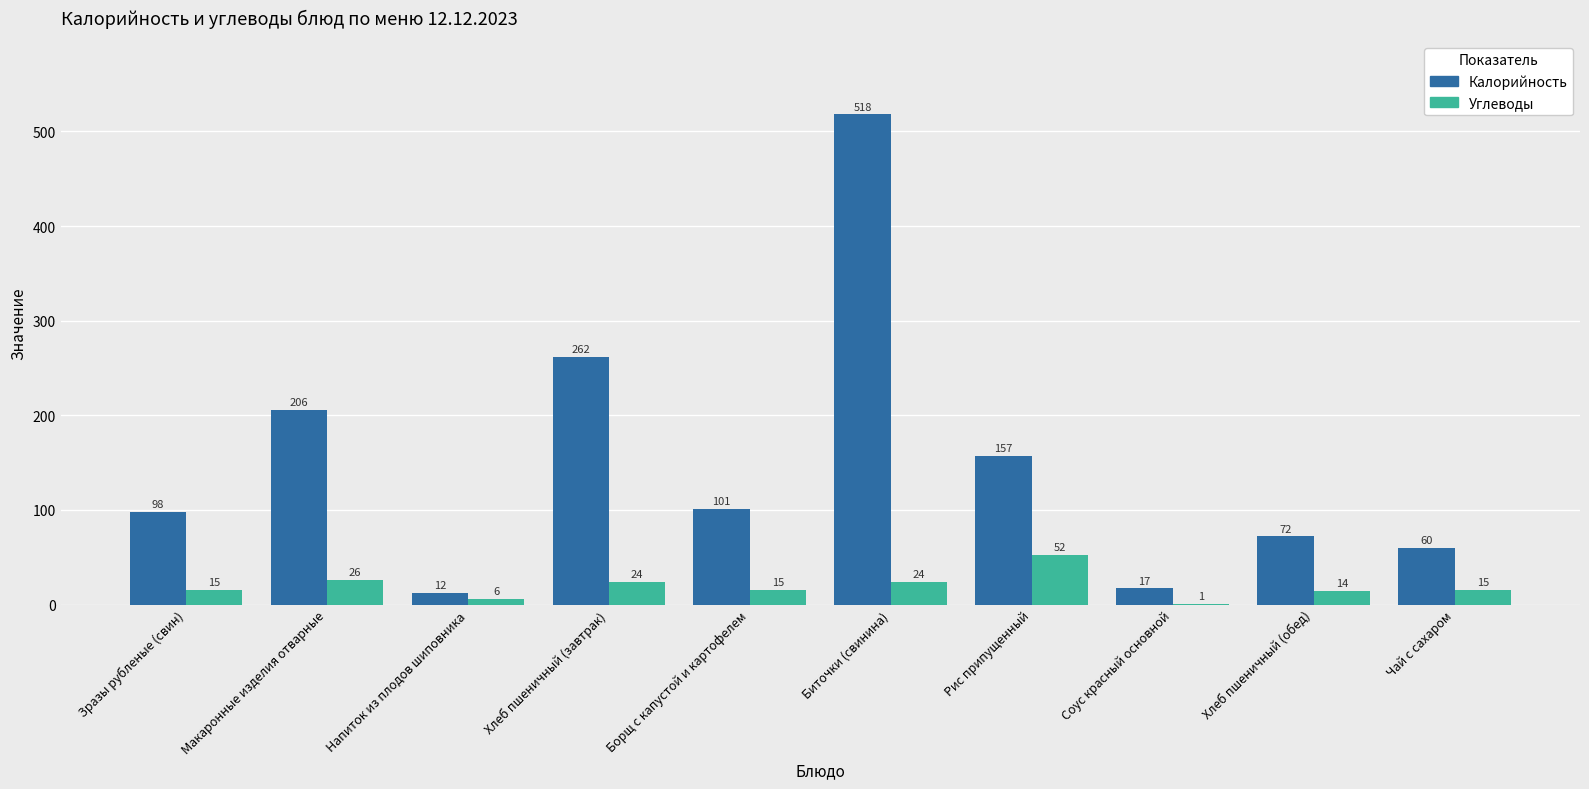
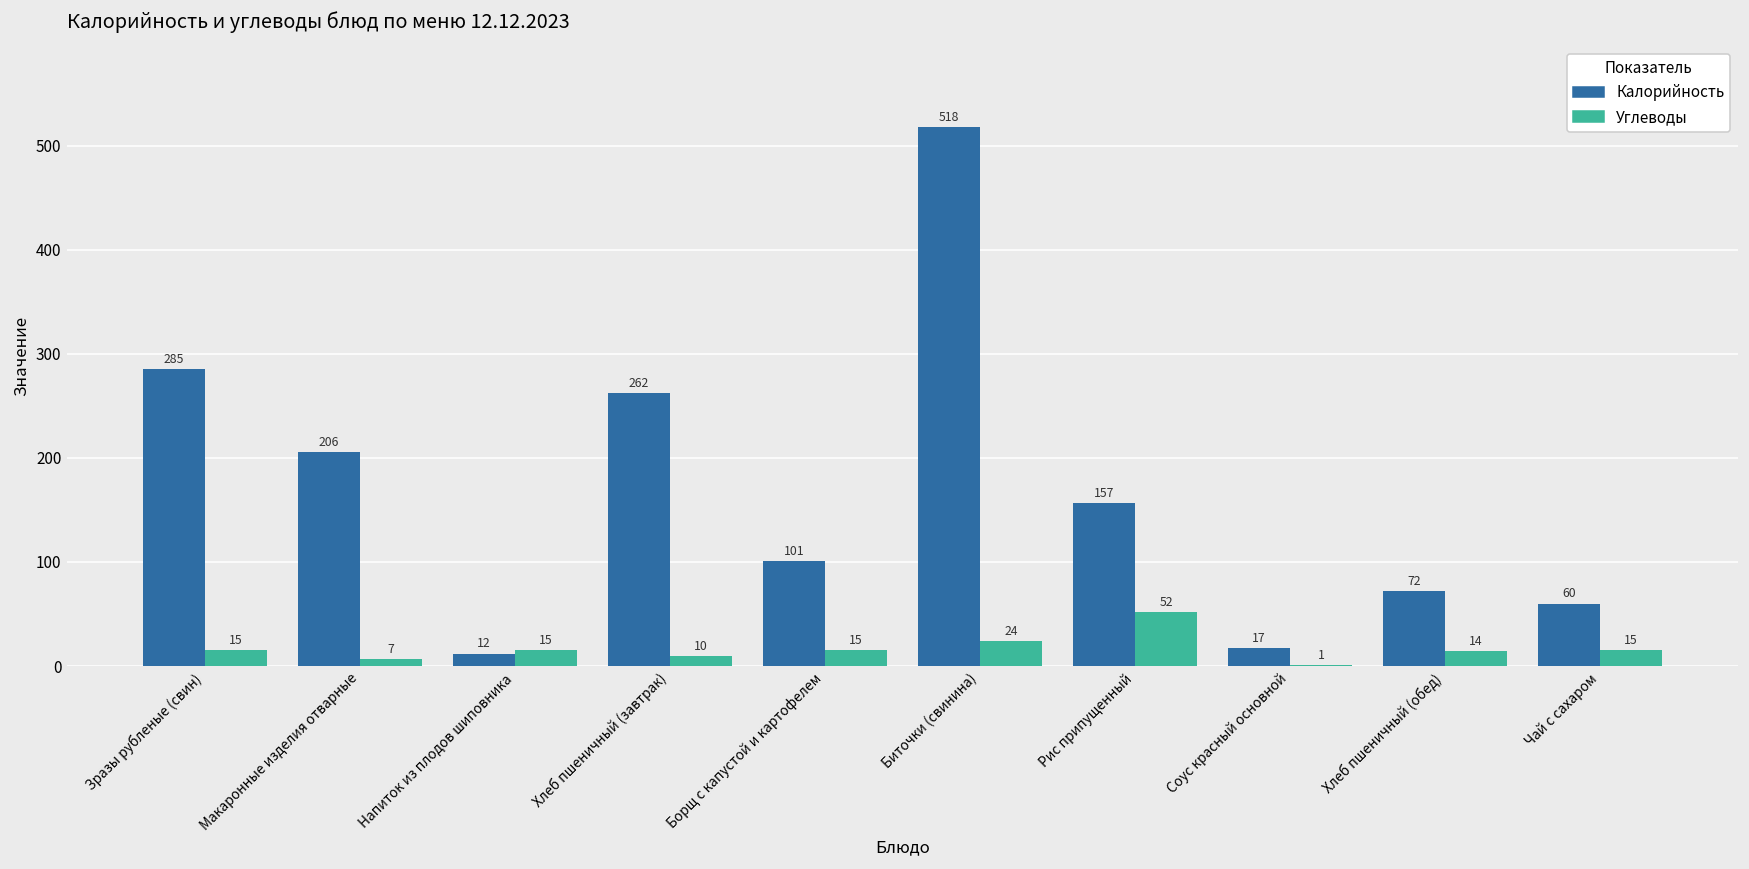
  {
    "Калорийность": {
-     "Зразы рубленые (свин)": 98,
+     "Зразы рубленые (свин)": 285,
      "Макаронные изделия отварные": 206,
      "Напиток из плодов шиповника": 12,
      "Хлеб пшеничный (завтрак)": 262,
      "Борщ с капустой и картофелем": 101,
      "Биточки (свинина)": 518,
      "Рис припущенный": 157,
      "Соус красный основной": 17,
      "Хлеб пшеничный (обед)": 72,
      "Чай с сахаром": 60
    },
    "Углеводы": {
      "Зразы рубленые (свин)": 15,
-     "Макаронные изделия отварные": 26,
-     "Напиток из плодов шиповника": 6,
-     "Хлеб пшеничный (завтрак)": 24,
+     "Макаронные изделия отварные": 7,
+     "Напиток из плодов шиповника": 15,
+     "Хлеб пшеничный (завтрак)": 10,
      "Борщ с капустой и картофелем": 15,
      "Биточки (свинина)": 24,
      "Рис припущенный": 52,
      "Соус красный основной": 1,
      "Хлеб пшеничный (обед)": 14,
      "Чай с сахаром": 15
    }
  }
